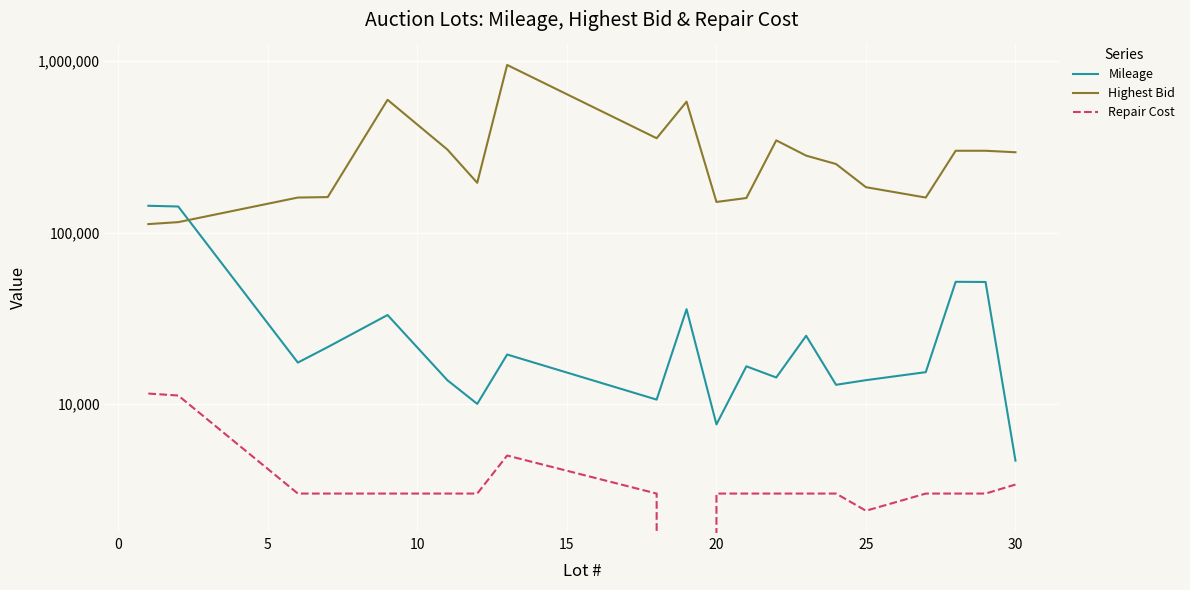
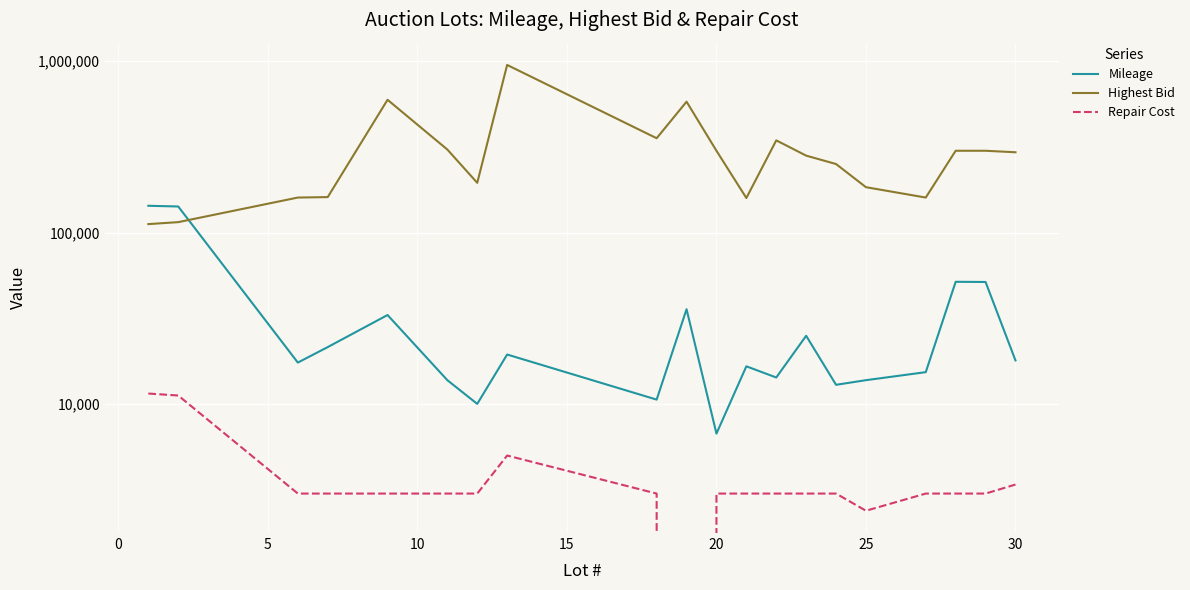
  {
    "Mileage": {
-     "20": "8,000",
+     "20": "6,700",
      "25": "14,000",
-     "30": "4,700"
+     "30": "18,000"
    },
    "Highest Bid": {
-     "20": "150,000",
+     "20": "300,000",
      "25": "180,000",
      "30": "290,000"
    },
    "Repair Cost": {
      "20": "3,000",
      "25": "2,400",
      "30": "3,400"
    }
  }
